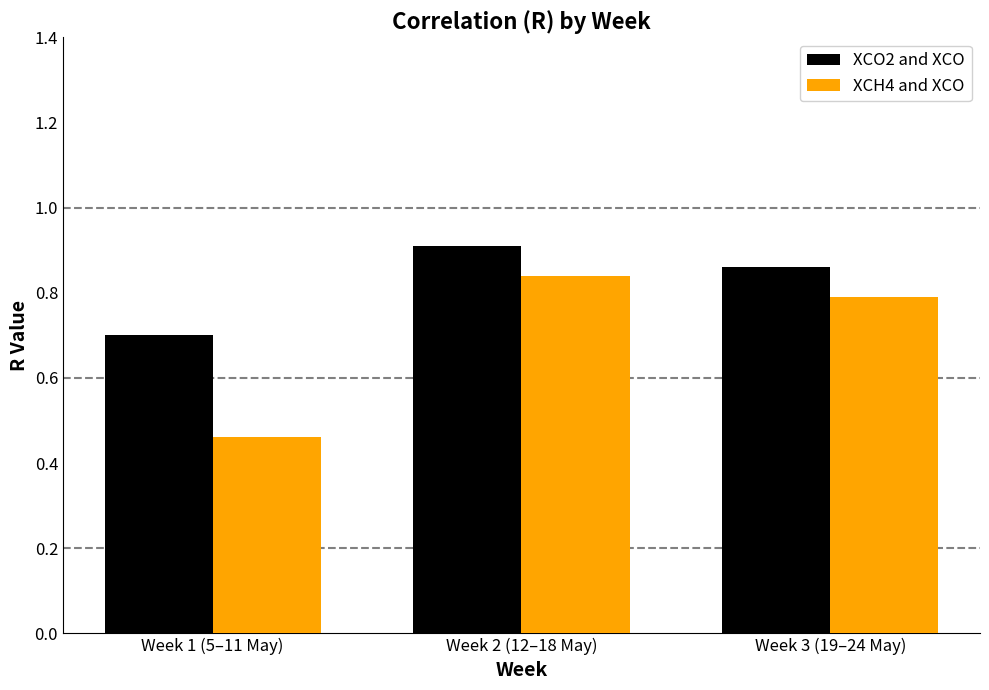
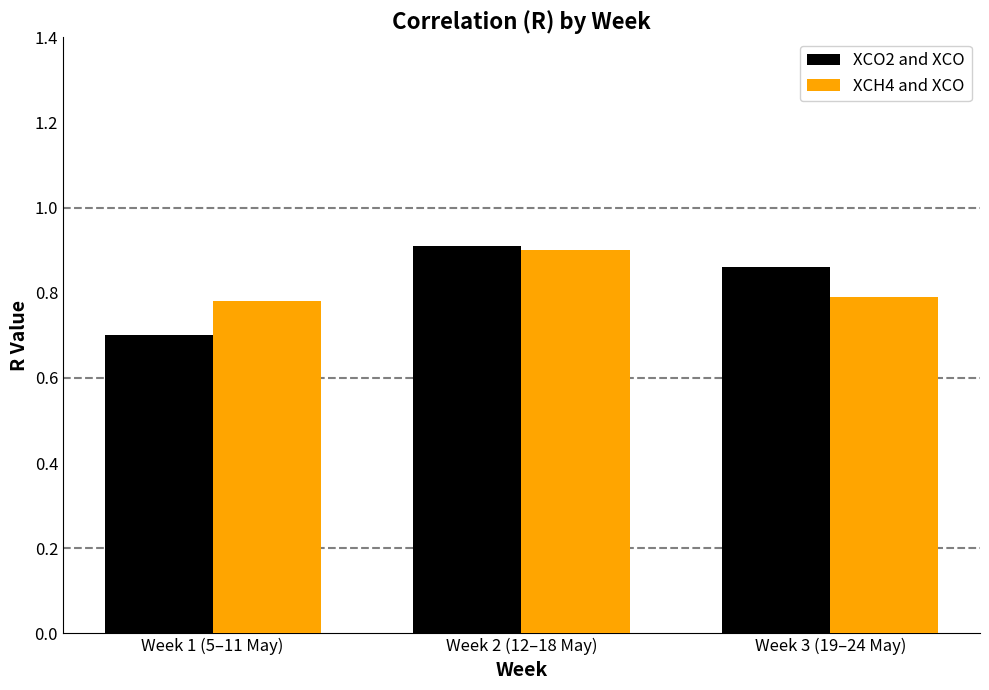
  {
    "XCO2 and XCO": {
      "Week 1 (5–11 May)": 0.70,
      "Week 2 (12–18 May)": 0.91,
      "Week 3 (19–24 May)": 0.86
    },
    "XCH4 and XCO": {
-     "Week 1 (5–11 May)": 0.46,
-     "Week 2 (12–18 May)": 0.84,
+     "Week 1 (5–11 May)": 0.78,
+     "Week 2 (12–18 May)": 0.90,
      "Week 3 (19–24 May)": 0.79
    }
  }
